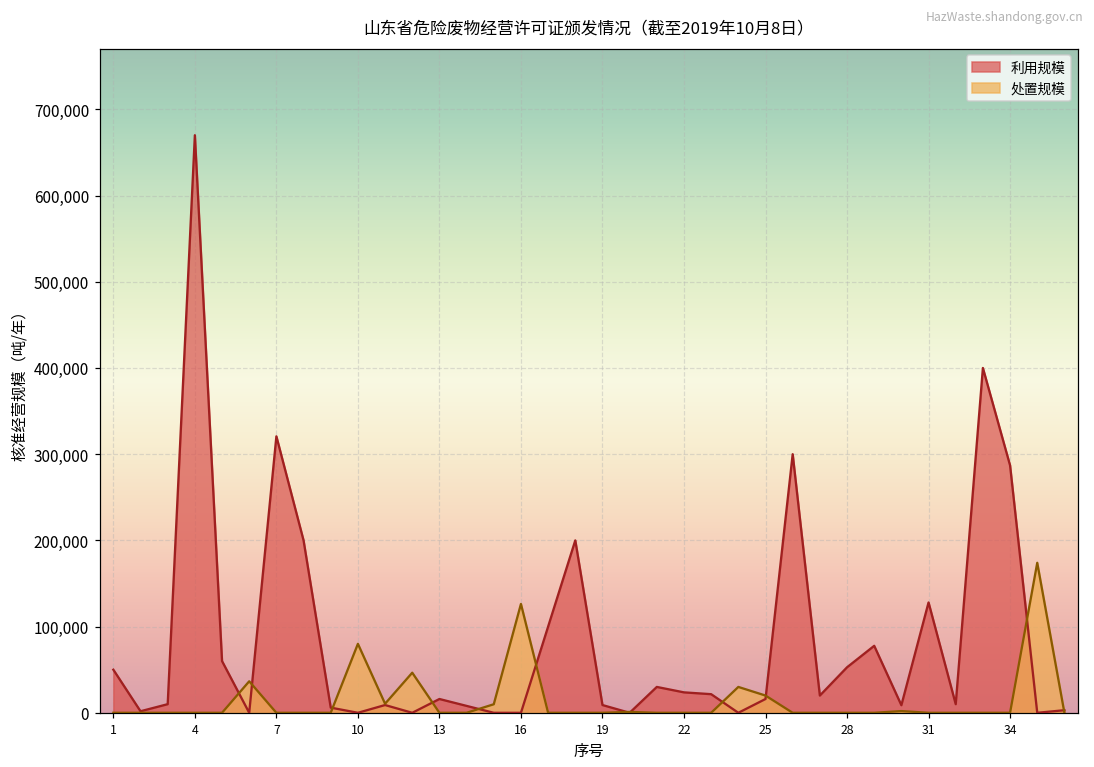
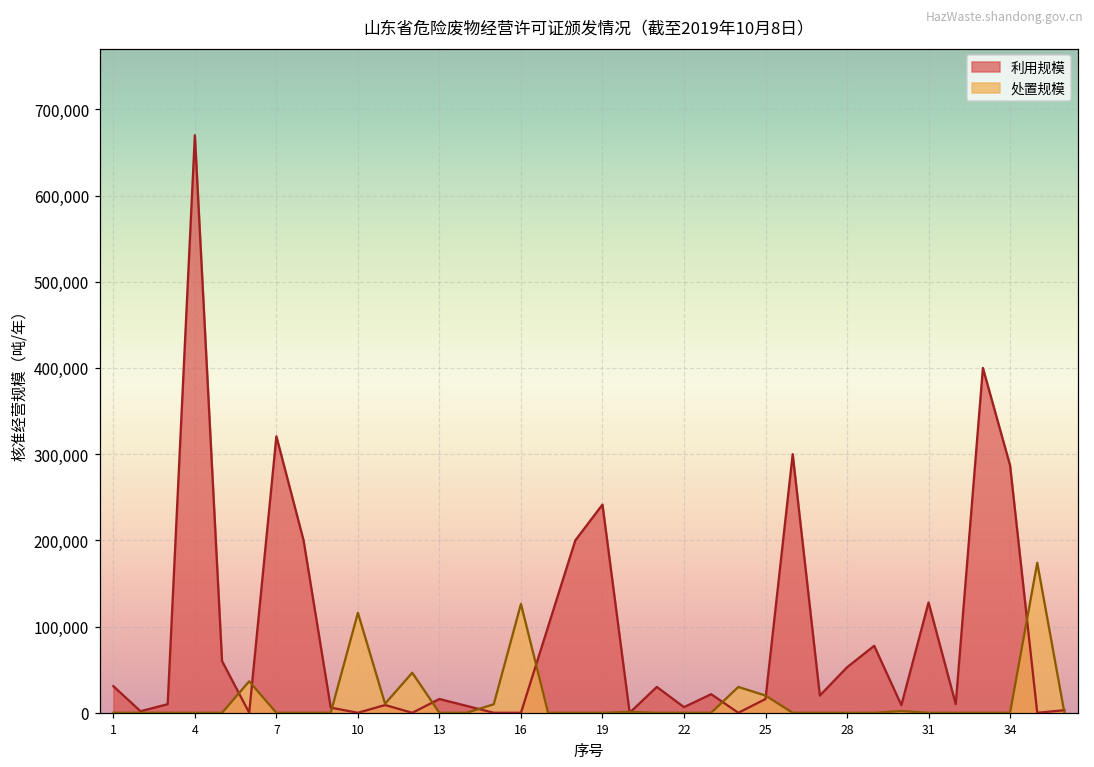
  {
    "利用规模": {
-     "1": "50,000",
+     "1": "30,000",
      "4": "670,000",
      "7": "320,000",
      "10": "0",
      "13": "20,000",
      "16": "0",
-     "19": "10,000",
-     "22": "20,000",
+     "19": "240,000",
+     "22": "10,000",
      "25": "20,000",
      "28": "50,000",
      "31": "130,000",
      "34": "290,000"
    },
    "处置规模": {
      "1": "0",
      "4": "0",
      "7": "0",
-     "10": "80,000",
+     "10": "120,000",
      "13": "0",
      "16": "130,000",
      "19": "0",
      "22": "0",
      "25": "20,000",
      "28": "0",
      "31": "0",
      "34": "0"
    }
  }
